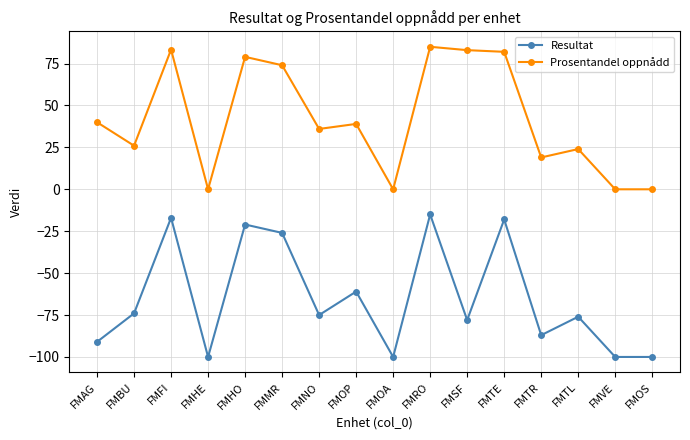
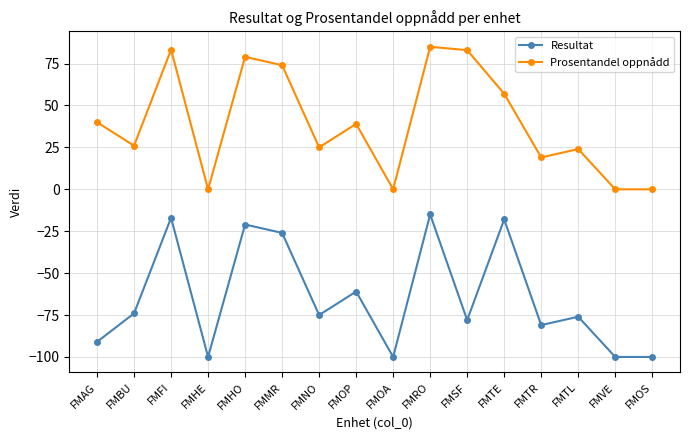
  {
    "Resultat": {
      "FMAG": -91,
      "FMBU": -74,
      "FMFI": -17,
      "FMHE": -100,
      "FMHO": -21,
      "FMMR": -26,
      "FMNO": -75,
      "FMOP": -61,
      "FMOA": -100,
      "FMRO": -15,
      "FMSF": -78,
      "FMTE": -18,
-     "FMTR": -87,
+     "FMTR": -81,
      "FMTL": -76,
      "FMVE": -100,
      "FMOS": -100
    },
    "Prosentandel oppnådd": {
      "FMAG": 40,
      "FMBU": 26,
      "FMFI": 83,
      "FMHE": 0,
      "FMHO": 79,
      "FMMR": 74,
-     "FMNO": 36,
+     "FMNO": 25,
      "FMOP": 39,
      "FMOA": 0,
      "FMRO": 85,
      "FMSF": 83,
-     "FMTE": 82,
+     "FMTE": 57,
      "FMTR": 19,
      "FMTL": 24,
      "FMVE": 0,
      "FMOS": 0
    }
  }
